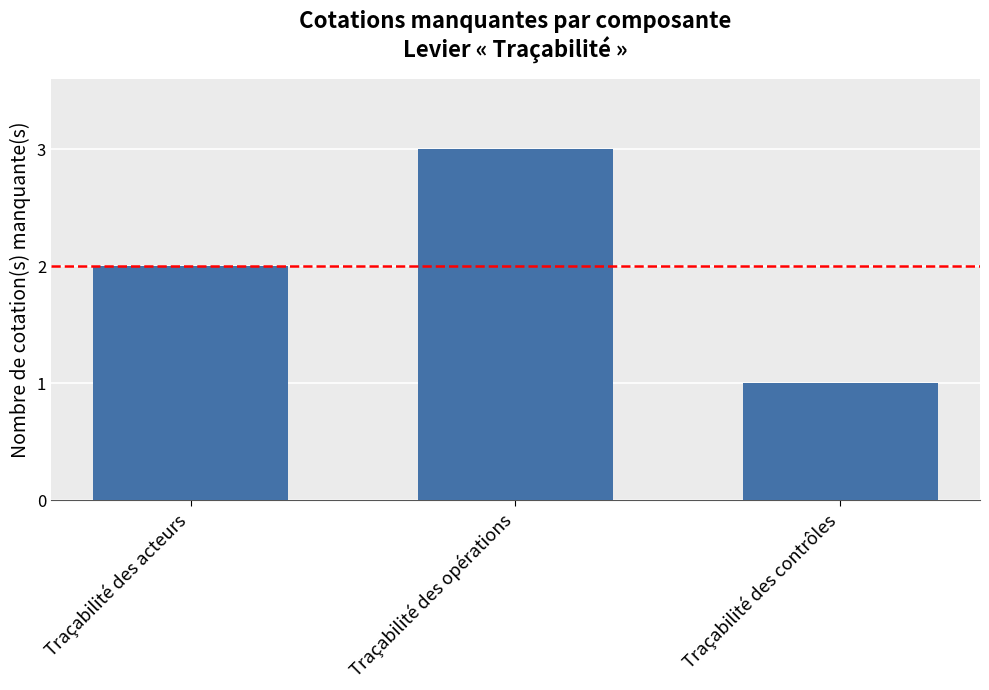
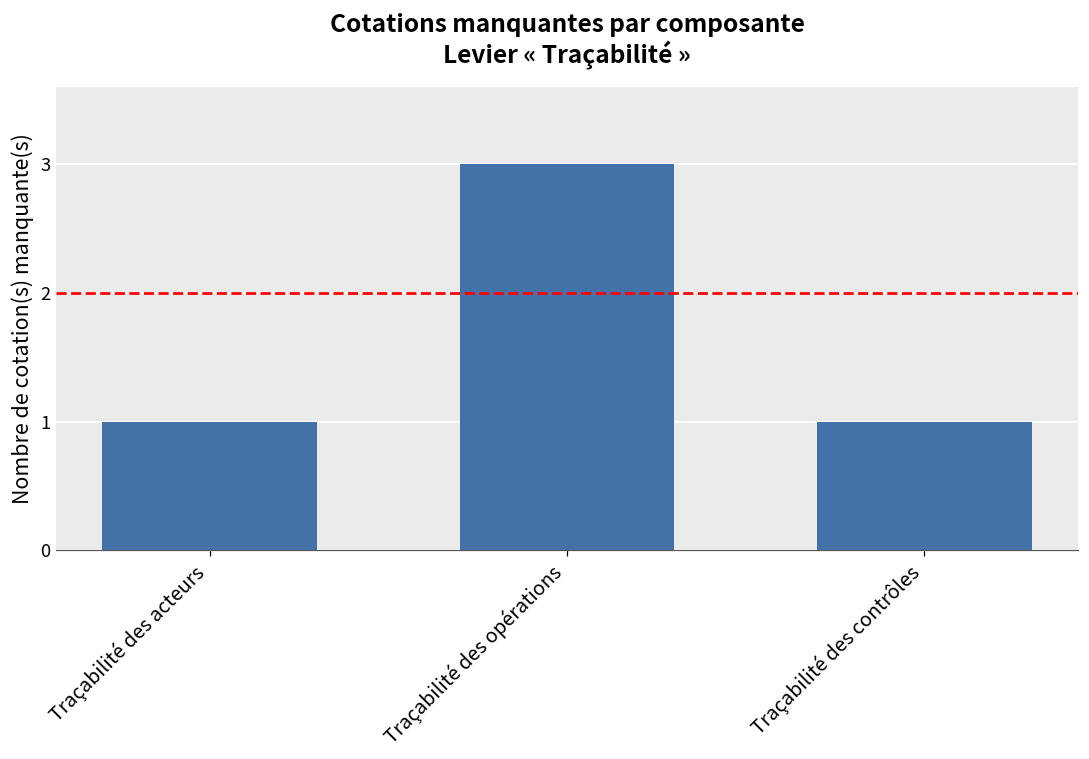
  {
-   "Traçabilité des acteurs": 2,
+   "Traçabilité des acteurs": 1,
    "Traçabilité des opérations": 3,
    "Traçabilité des contrôles": 1
  }
